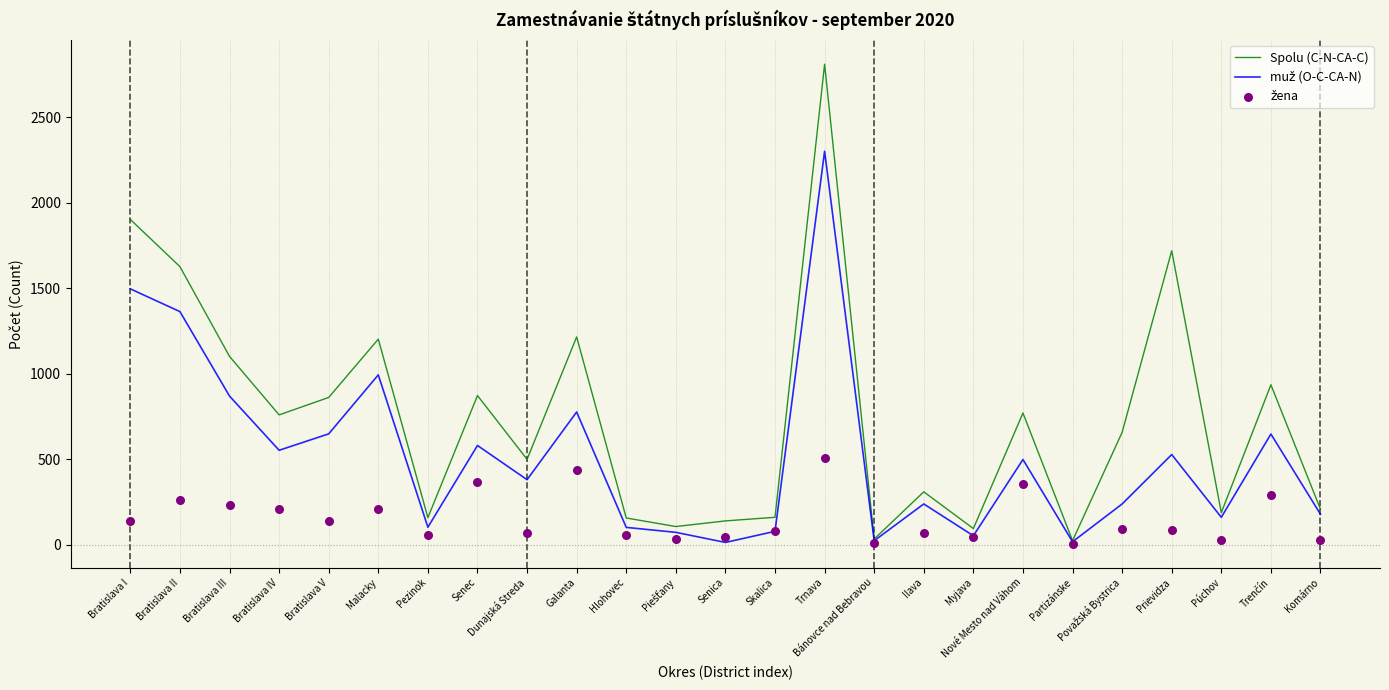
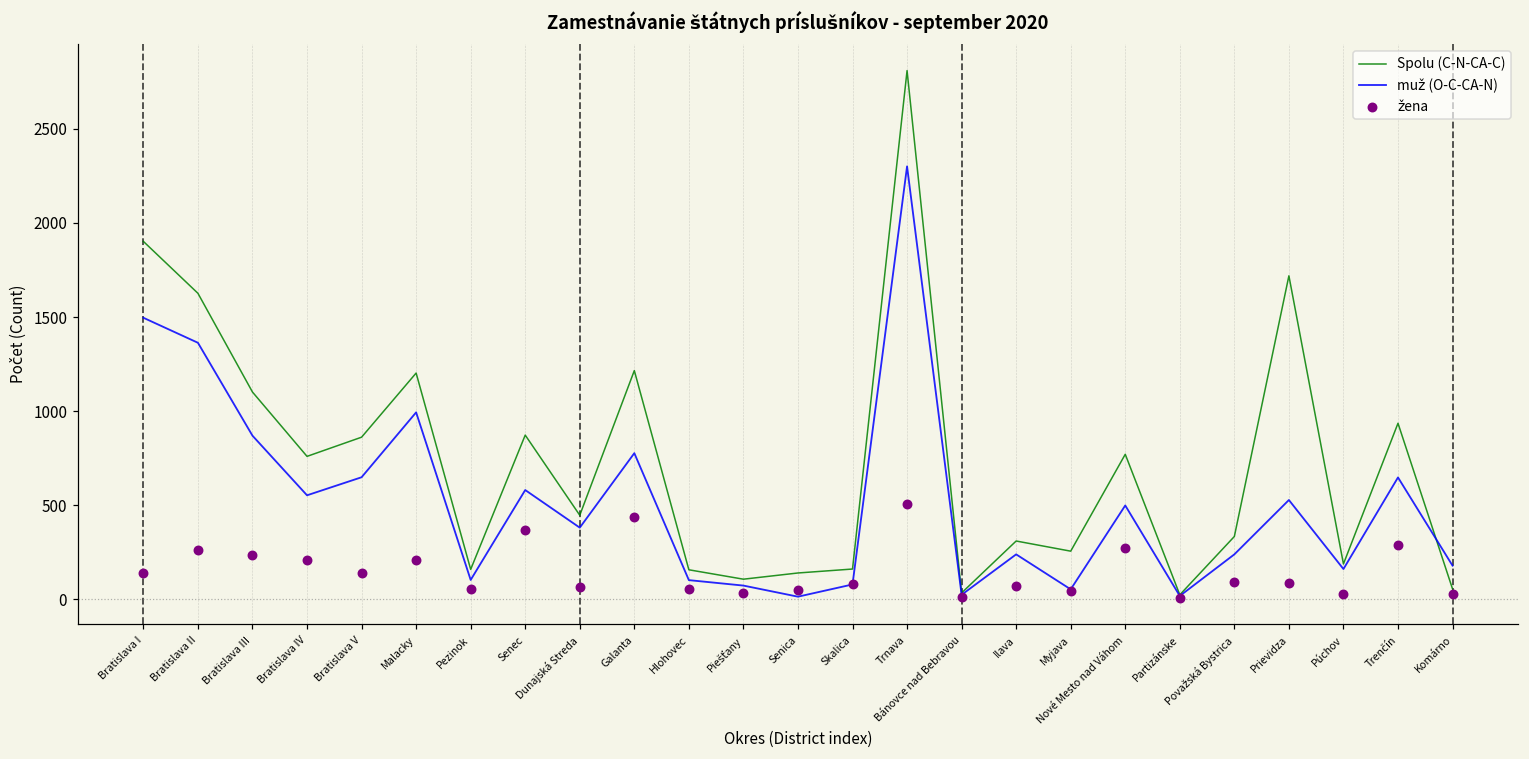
  {
    "Spolu (C-N-CA-C)": {
      "Bratislava I": 1900,
      "Bratislava II": 1630,
      "Bratislava III": 1100,
      "Bratislava IV": 760,
      "Bratislava V": 860,
      "Malacky": 1200,
      "Pezinok": 160,
      "Senec": 870,
-     "Dunajská Streda": 500,
+     "Dunajská Streda": 450,
      "Galanta": 1220,
      "Hlohovec": 160,
      "Piešťany": 110,
      "Senica": 140,
      "Skalica": 160,
      "Trnava": 2810,
      "Ilava": 310,
-     "Myjava": 90,
+     "Myjava": 260,
      "Nové Mesto nad Váhom": 770,
-     "Považská Bystrica": 660,
+     "Považská Bystrica": 330,
      "Prievidza": 1720,
      "Púchov": 190,
      "Trenčín": 940,
-     "Komárno": 210
+     "Komárno": 50
    },
    "žena": {
-     "Nové Mesto nad Váhom": 360
+     "Nové Mesto nad Váhom": 270
    },
    "muž (O-C-CA-N)": {
      "Bratislava I": 1500,
      "Bratislava II": 1360,
      "Bratislava III": 870,
      "Bratislava IV": 550,
      "Bratislava V": 650,
      "Malacky": 990,
      "Pezinok": 100,
      "Senec": 580,
      "Dunajská Streda": 380,
      "Galanta": 780,
      "Hlohovec": 100,
      "Piešťany": 70,
      "Senica": 10,
      "Trnava": 2300,
      "Ilava": 240,
      "Nové Mesto nad Váhom": 500,
      "Považská Bystrica": 240,
      "Prievidza": 530,
      "Púchov": 160,
      "Trenčín": 650,
      "Komárno": 180
    }
  }
